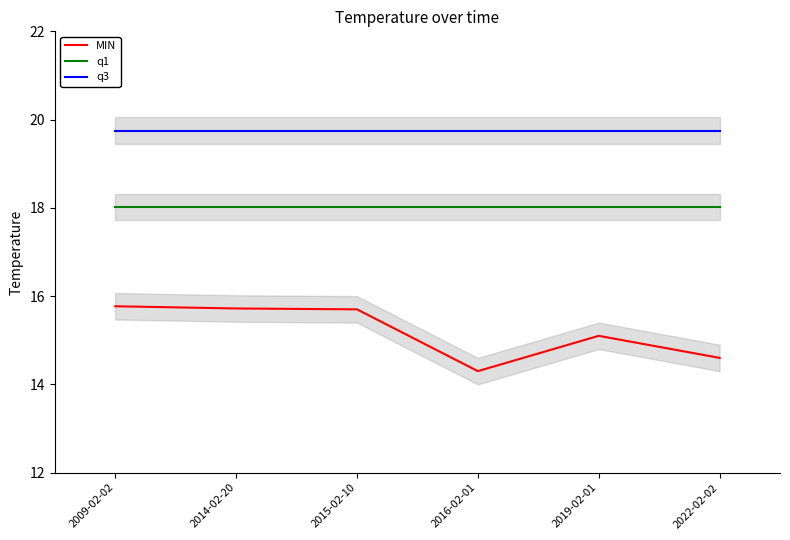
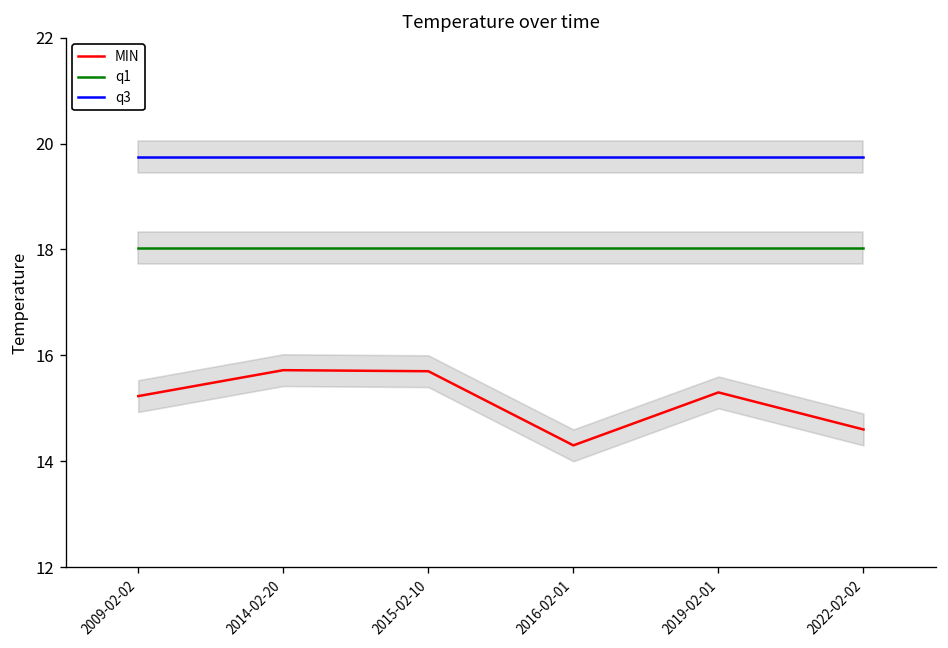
  {
    "MIN": {
-     "2009-02-02": 15.8,
+     "2009-02-02": 15.2,
      "2014-02-20": 15.7,
      "2015-02-10": 15.7,
      "2016-02-01": 14.3,
-     "2019-02-01": 15.1,
+     "2019-02-01": 15.3,
      "2022-02-02": 14.6
    },
    "q1": {
      "2009-02-02": 18.0,
      "2014-02-20": 18.0,
      "2015-02-10": 18.0,
      "2016-02-01": 18.0,
      "2019-02-01": 18.0,
      "2022-02-02": 18.0
    },
    "q3": {
      "2009-02-02": 19.8,
      "2014-02-20": 19.8,
      "2015-02-10": 19.8,
      "2016-02-01": 19.8,
      "2019-02-01": 19.8,
      "2022-02-02": 19.8
    }
  }
